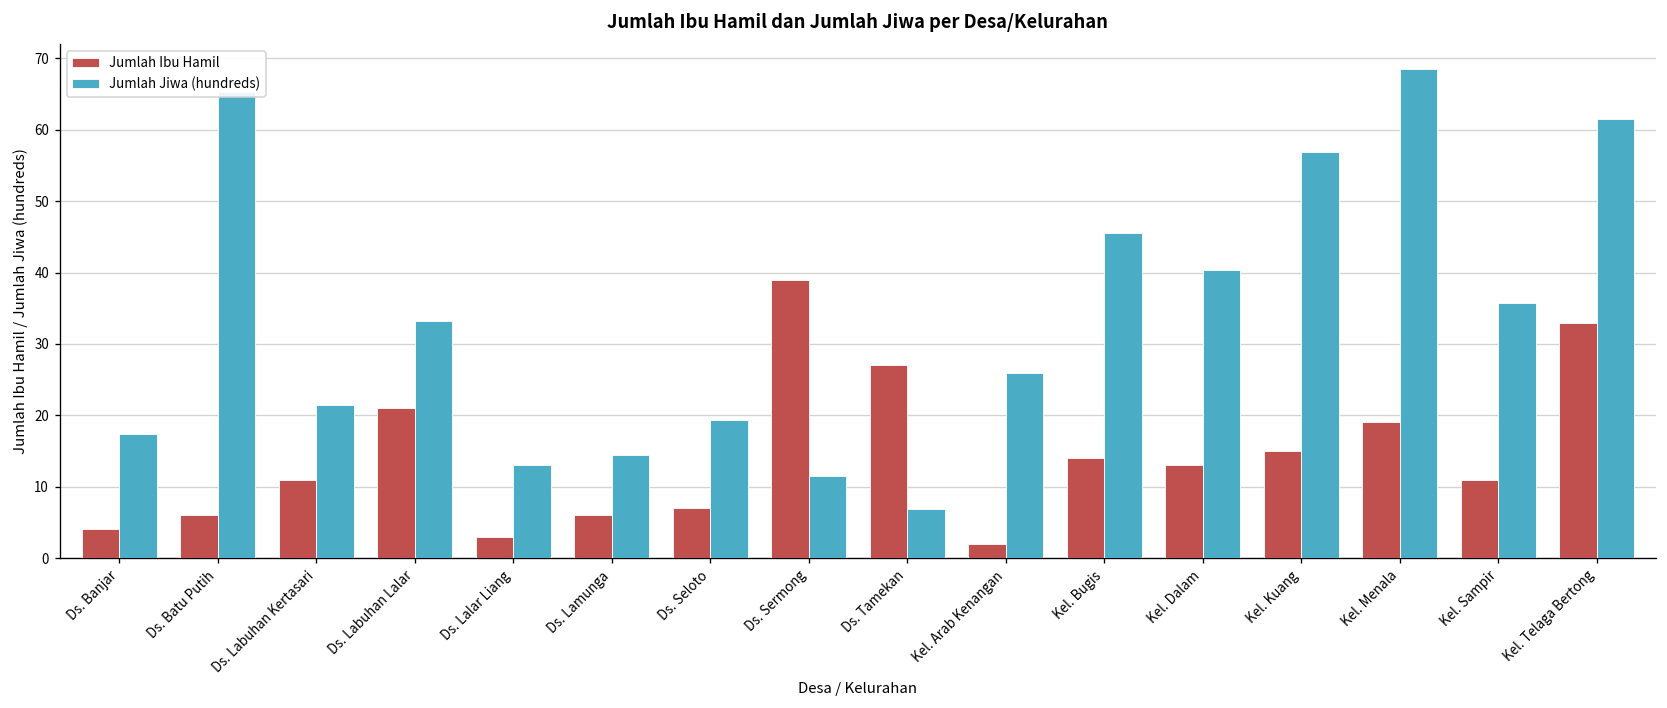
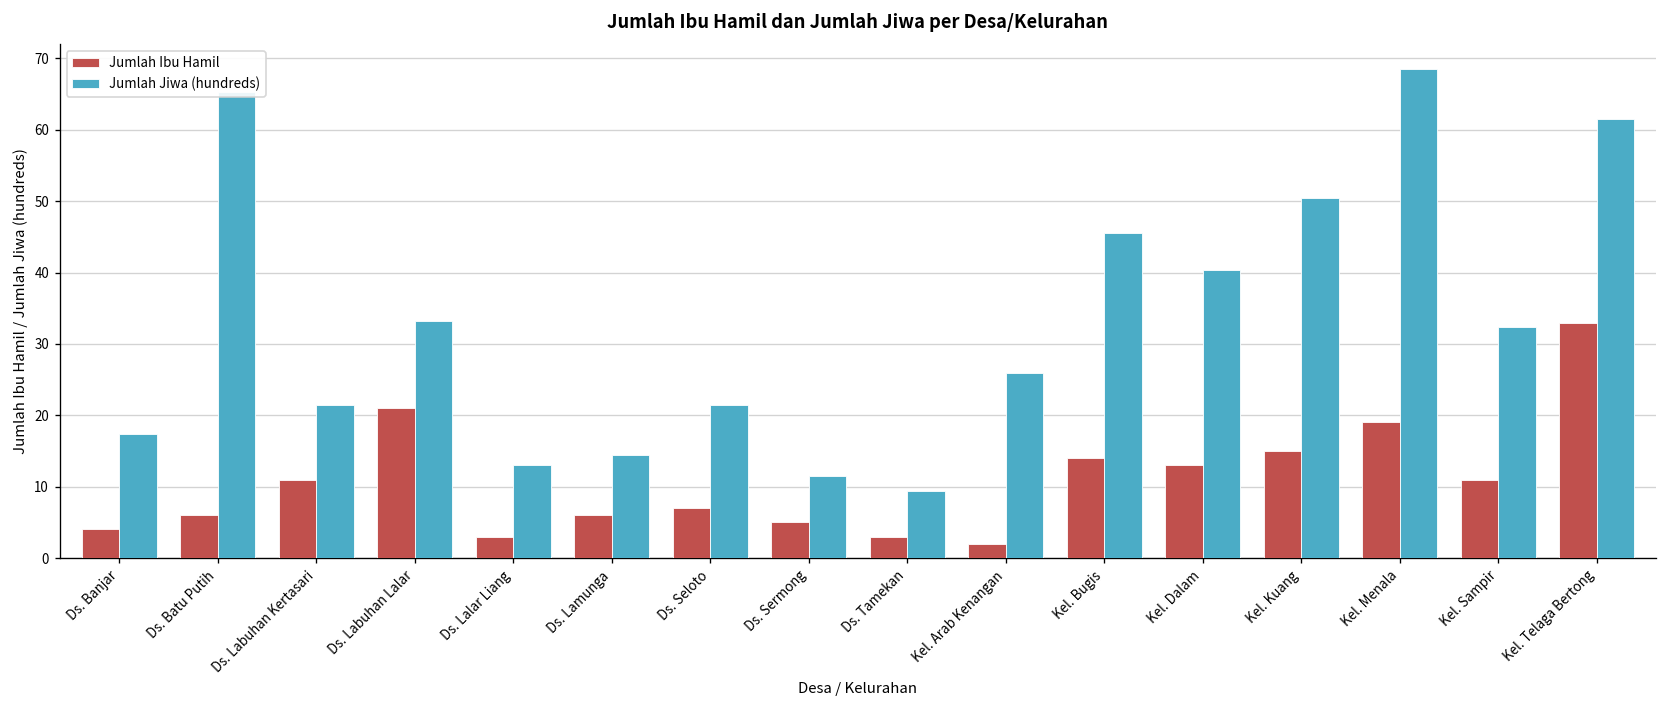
  {
    "Jumlah Ibu Hamil": {
      "Ds. Banjar": 4,
      "Ds. Batu Putih": 6,
      "Ds. Labuhan Kertasari": 11,
      "Ds. Labuhan Lalar": 21,
      "Ds. Lalar Liang": 3,
      "Ds. Lamunga": 6,
      "Ds. Seloto": 7,
-     "Ds. Sermong": 39,
-     "Ds. Tamekan": 27,
+     "Ds. Sermong": 5,
+     "Ds. Tamekan": 3,
      "Kel. Arab Kenangan": 2,
      "Kel. Bugis": 14,
      "Kel. Dalam": 13,
      "Kel. Kuang": 15,
      "Kel. Menala": 19,
      "Kel. Sampir": 11,
      "Kel. Telaga Bertong": 33
    },
    "Jumlah Jiwa (hundreds)": {
      "Ds. Banjar": 17,
      "Ds. Labuhan Kertasari": 21,
      "Ds. Labuhan Lalar": 33,
      "Ds. Lalar Liang": 13,
      "Ds. Lamunga": 14,
-     "Ds. Seloto": 19,
+     "Ds. Seloto": 21,
      "Ds. Sermong": 11,
-     "Ds. Tamekan": 7,
+     "Ds. Tamekan": 9,
      "Kel. Arab Kenangan": 26,
      "Kel. Bugis": 46,
      "Kel. Dalam": 40,
-     "Kel. Kuang": 57,
+     "Kel. Kuang": 50,
      "Kel. Menala": 69,
-     "Kel. Sampir": 36,
+     "Kel. Sampir": 32,
      "Kel. Telaga Bertong": 61
    }
  }
